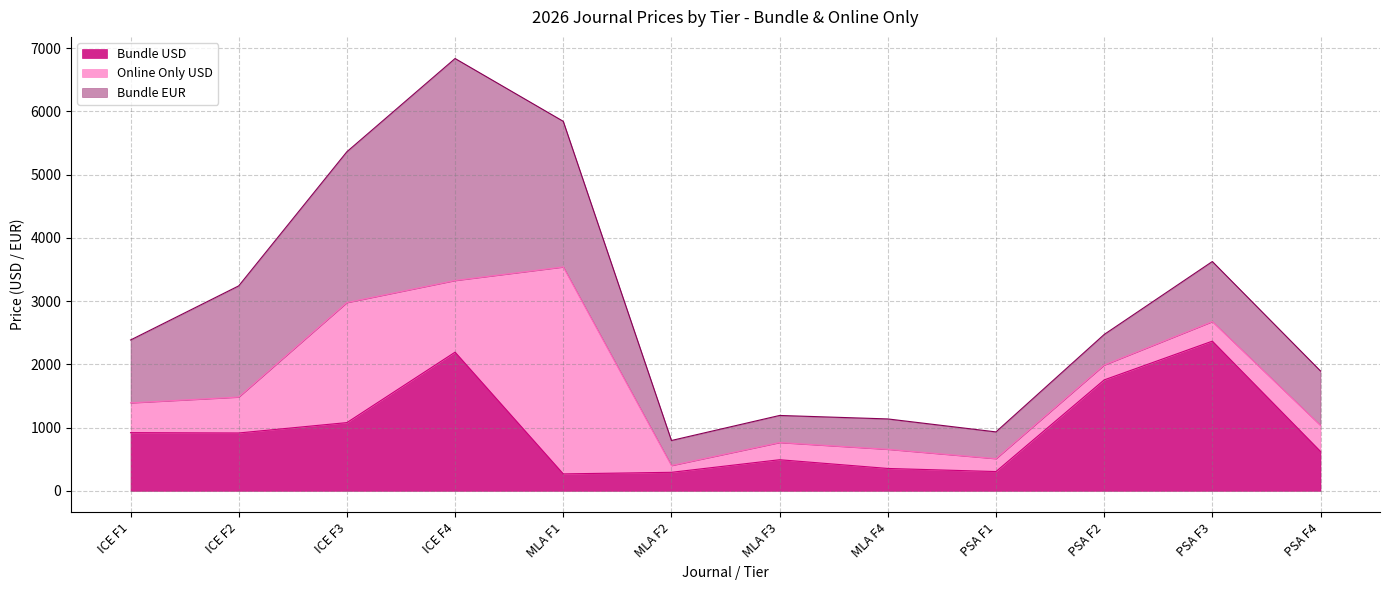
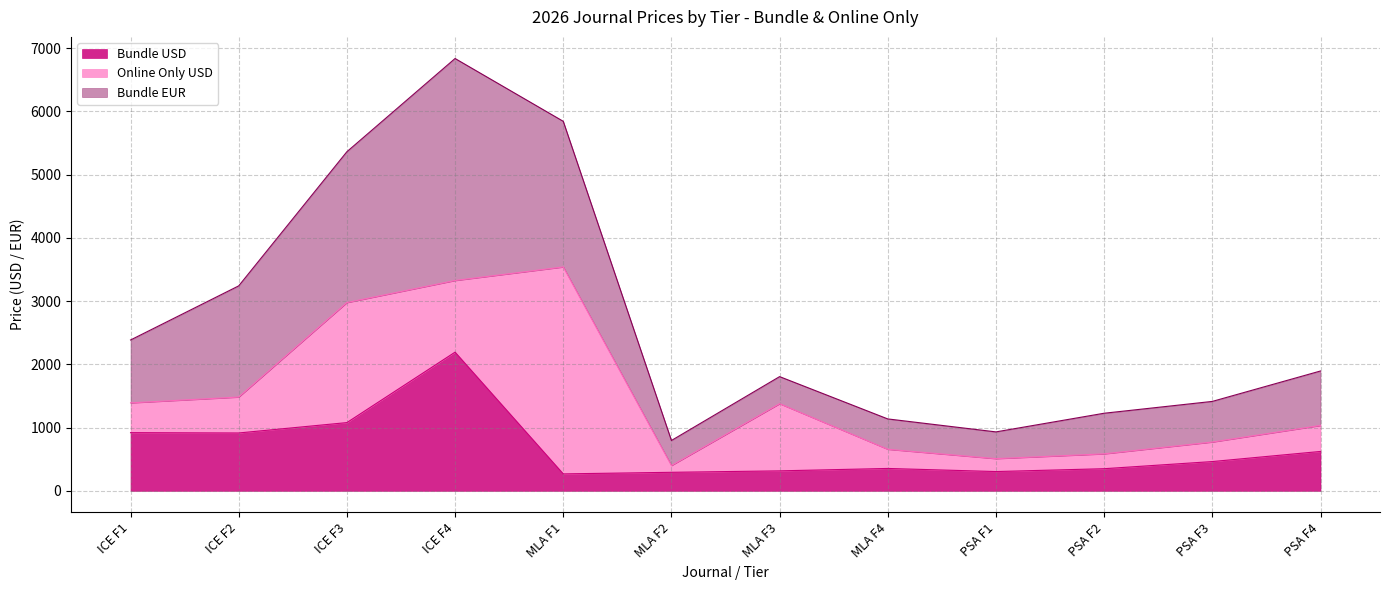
  {
    "Bundle USD": {
      "ICE F1": 900,
      "ICE F2": 900,
      "ICE F3": 1100,
      "ICE F4": 2200,
      "MLA F1": 300,
      "MLA F2": 300,
-     "MLA F3": 500,
+     "MLA F3": 300,
      "MLA F4": 400,
      "PSA F1": 300,
-     "PSA F2": 1800,
-     "PSA F3": 2400,
+     "PSA F2": 400,
+     "PSA F3": 500,
      "PSA F4": 600
    },
    "Online Only USD": {
      "ICE F1": 500,
      "ICE F2": 600,
      "ICE F3": 1900,
      "ICE F4": 1100,
      "MLA F1": 3300,
      "MLA F2": 100,
-     "MLA F3": 300,
+     "MLA F3": 1100,
      "MLA F4": 300,
      "PSA F1": 200,
      "PSA F2": 200,
      "PSA F3": 300,
      "PSA F4": 400
    },
    "Bundle EUR": {
      "ICE F1": 1000,
      "ICE F2": 1800,
      "ICE F3": 2400,
      "ICE F4": 3500,
      "MLA F1": 2300,
      "MLA F2": 400,
      "MLA F3": 400,
      "MLA F4": 500,
      "PSA F1": 400,
-     "PSA F2": 500,
-     "PSA F3": 1000,
+     "PSA F2": 600,
+     "PSA F3": 600,
      "PSA F4": 900
    }
  }
